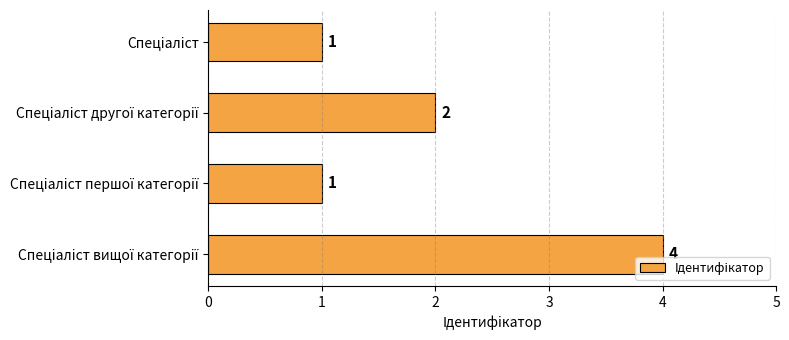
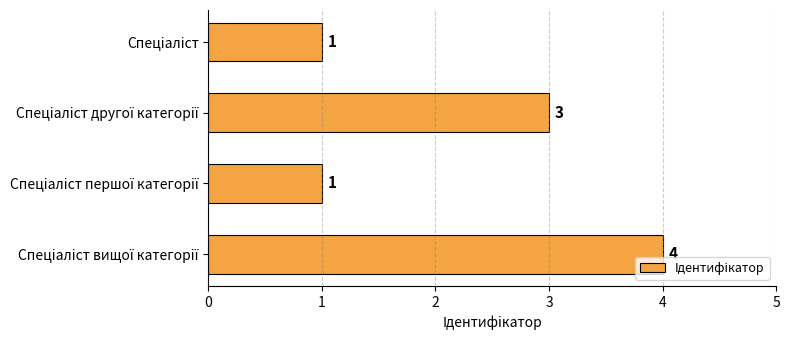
  {
    "Спеціаліст": 1,
-   "Спеціаліст другої категорії": 2,
+   "Спеціаліст другої категорії": 3,
    "Спеціаліст першої категорії": 1
  }
